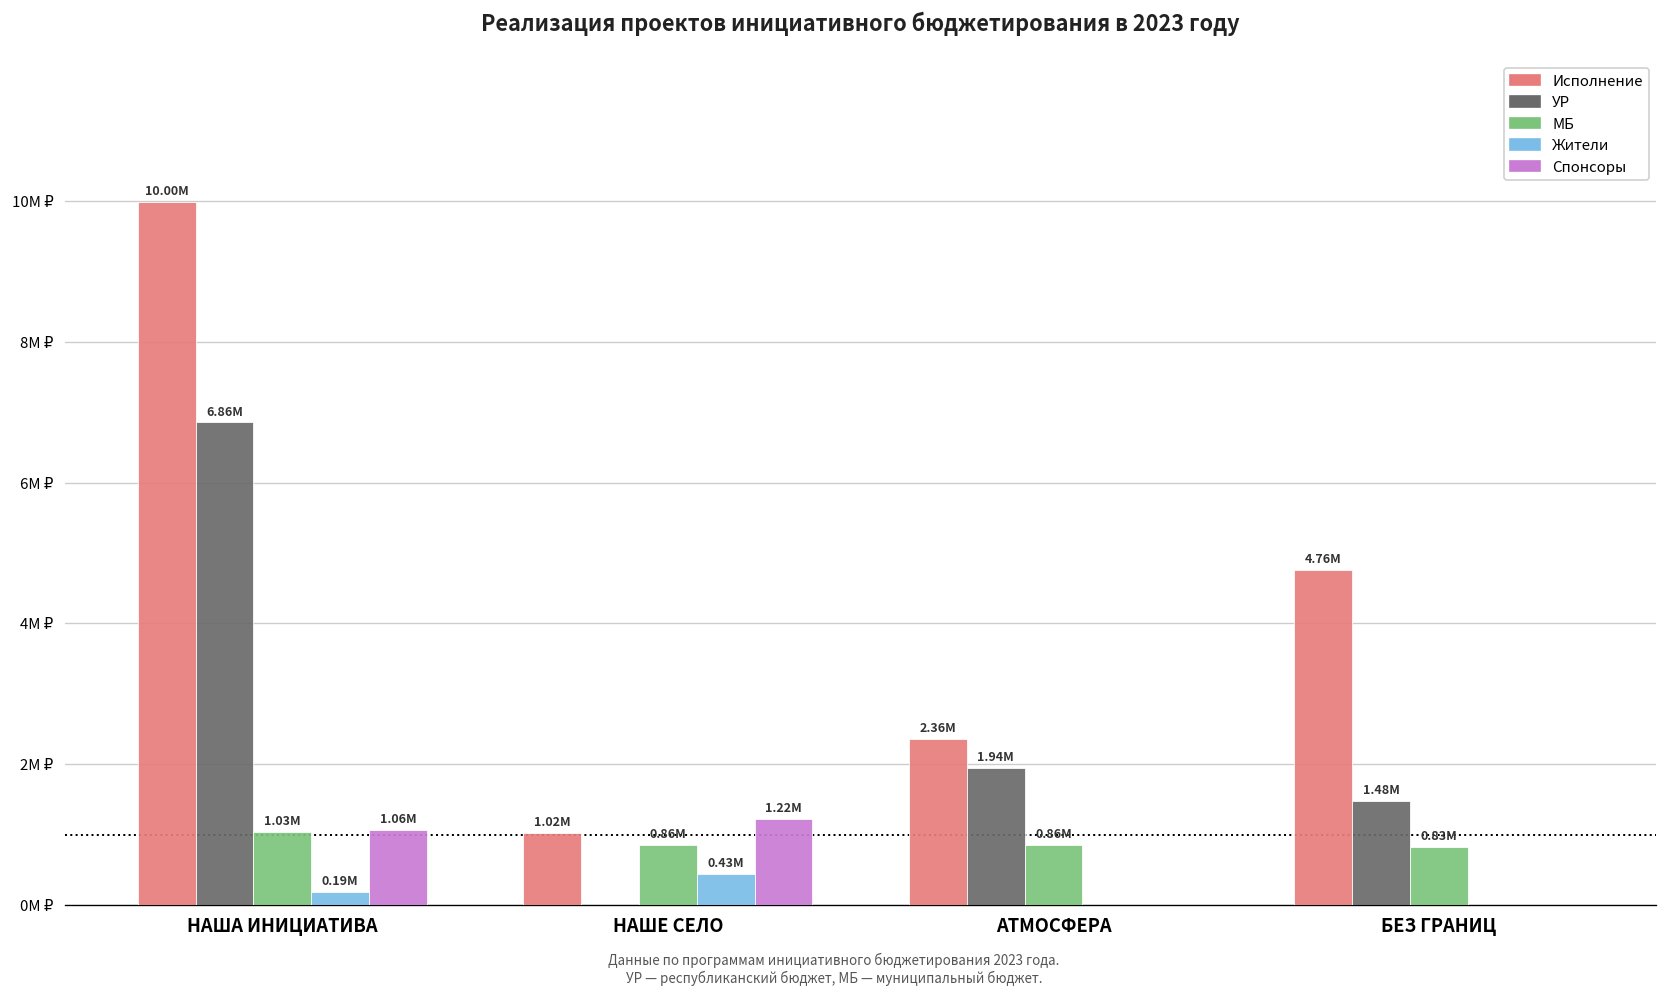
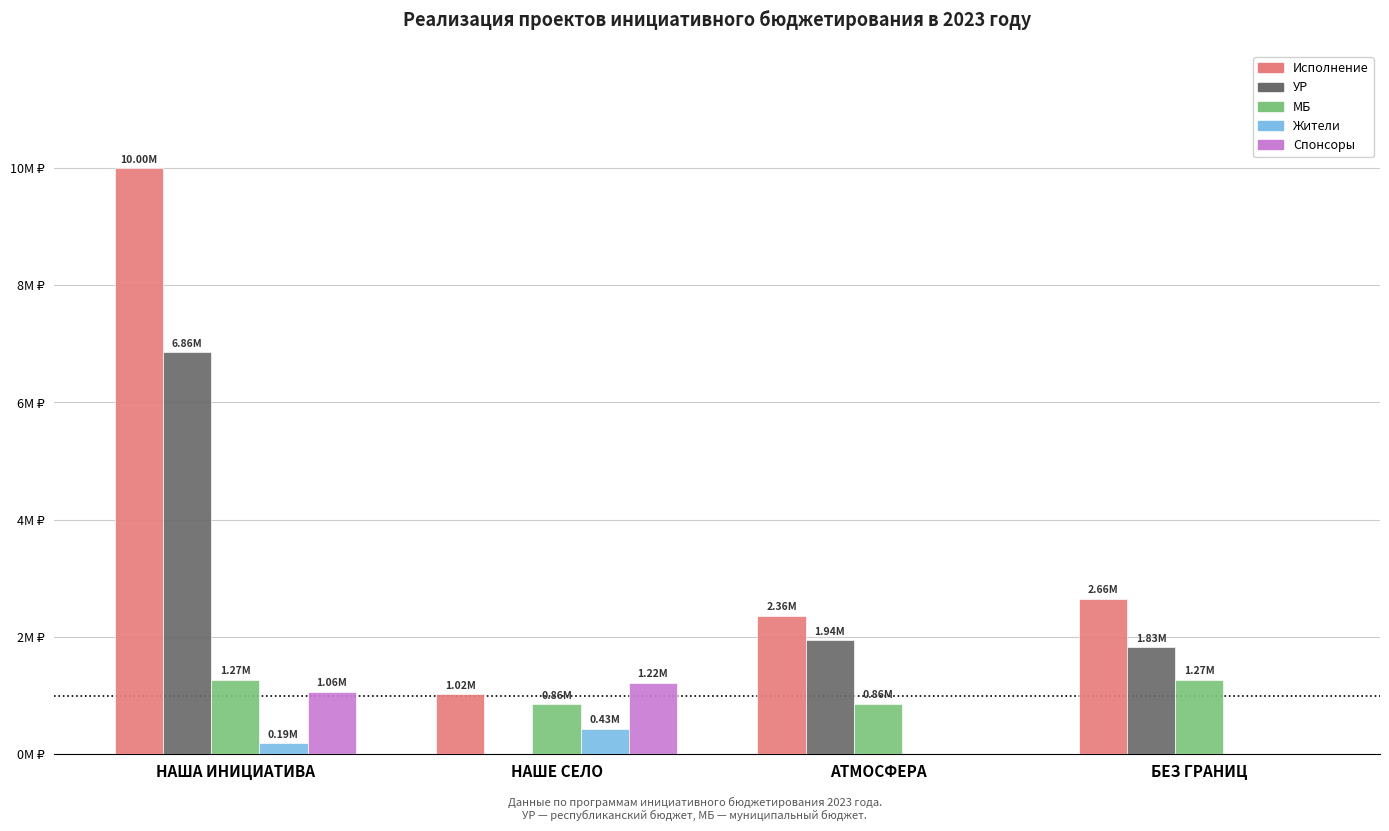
  {
    "Исполнение": {
      "НАША ИНИЦИАТИВА": "10.00M",
      "НАШЕ СЕЛО": "1.02M",
      "АТМОСФЕРА": "2.36M",
-     "БЕЗ ГРАНИЦ": "4.76M"
+     "БЕЗ ГРАНИЦ": "2.66M"
    },
    "УР": {
      "НАША ИНИЦИАТИВА": "6.86M",
      "АТМОСФЕРА": "1.94M",
-     "БЕЗ ГРАНИЦ": "1.48M"
+     "БЕЗ ГРАНИЦ": "1.83M"
    },
    "МБ": {
-     "НАША ИНИЦИАТИВА": "1.03M",
+     "НАША ИНИЦИАТИВА": "1.27M",
      "НАШЕ СЕЛО": "0.86M",
      "АТМОСФЕРА": "0.86M",
-     "БЕЗ ГРАНИЦ": "0.83M"
+     "БЕЗ ГРАНИЦ": "1.27M"
    },
    "Жители": {
      "НАША ИНИЦИАТИВА": "0.19M",
      "НАШЕ СЕЛО": "0.43M"
    },
    "Спонсоры": {
      "НАША ИНИЦИАТИВА": "1.06M",
      "НАШЕ СЕЛО": "1.22M"
    }
  }
